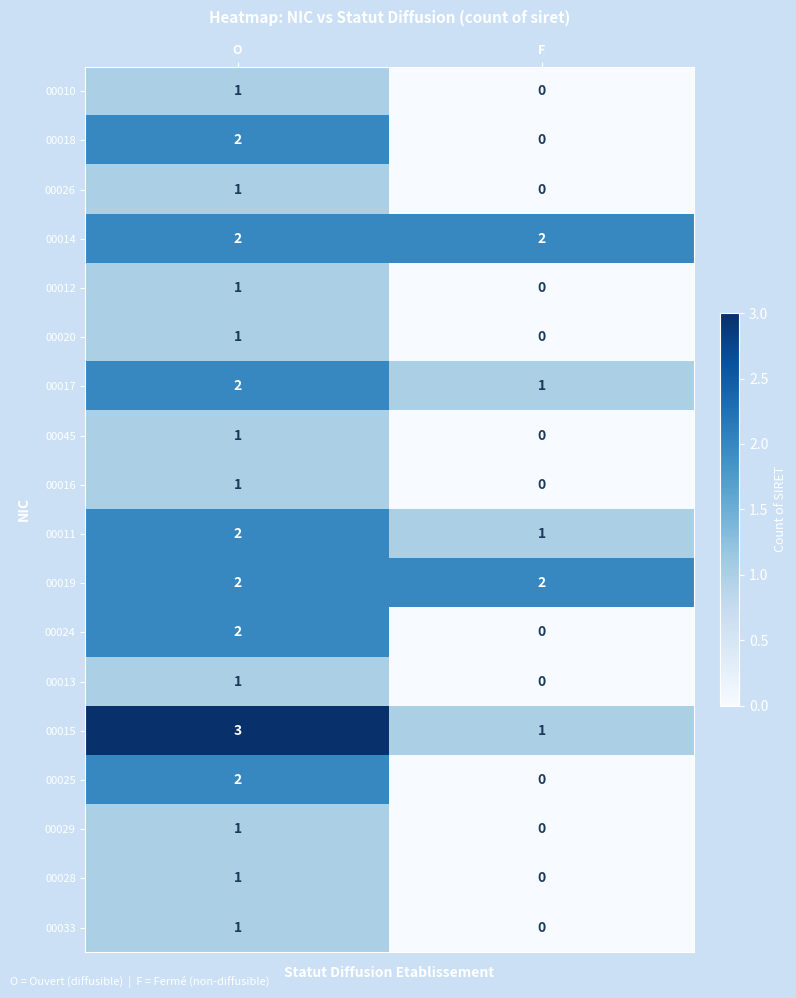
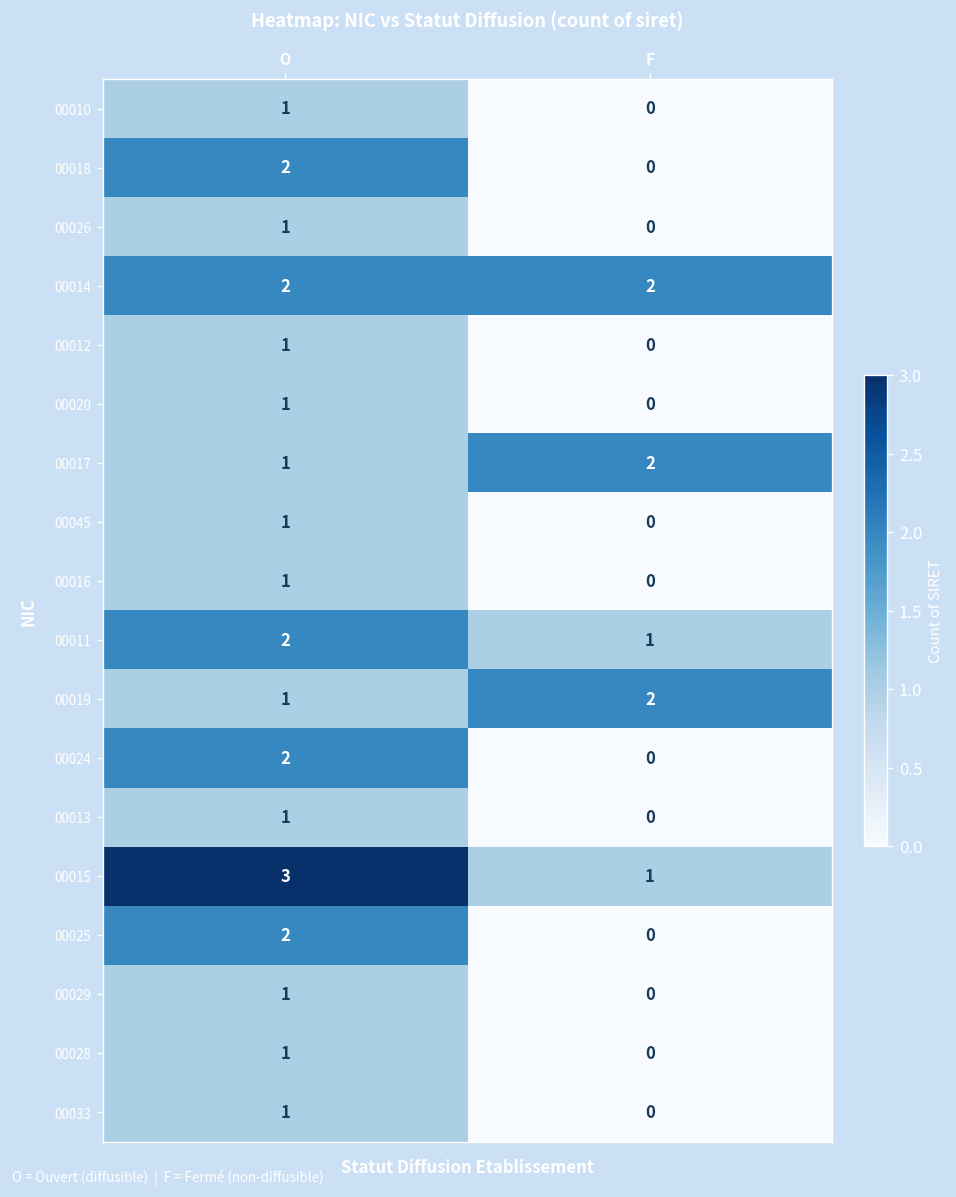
  {
    "00010": {
      "O": 1,
      "F": 0
    },
    "00018": {
      "O": 2,
      "F": 0
    },
    "00026": {
      "O": 1,
      "F": 0
    },
    "00014": {
      "O": 2,
      "F": 2
    },
    "00012": {
      "O": 1,
      "F": 0
    },
    "00020": {
      "O": 1,
      "F": 0
    },
    "00017": {
-     "O": 2,
-     "F": 1
+     "O": 1,
+     "F": 2
    },
    "00045": {
      "O": 1,
      "F": 0
    },
    "00016": {
      "O": 1,
      "F": 0
    },
    "00011": {
      "O": 2,
      "F": 1
    },
    "00019": {
-     "O": 2,
+     "O": 1,
      "F": 2
    },
    "00024": {
      "O": 2,
      "F": 0
    },
    "00013": {
      "O": 1,
      "F": 0
    },
    "00015": {
      "O": 3,
      "F": 1
    },
    "00025": {
      "O": 2,
      "F": 0
    },
    "00029": {
      "O": 1,
      "F": 0
    },
    "00028": {
      "O": 1,
      "F": 0
    },
    "00033": {
      "O": 1,
      "F": 0
    }
  }
